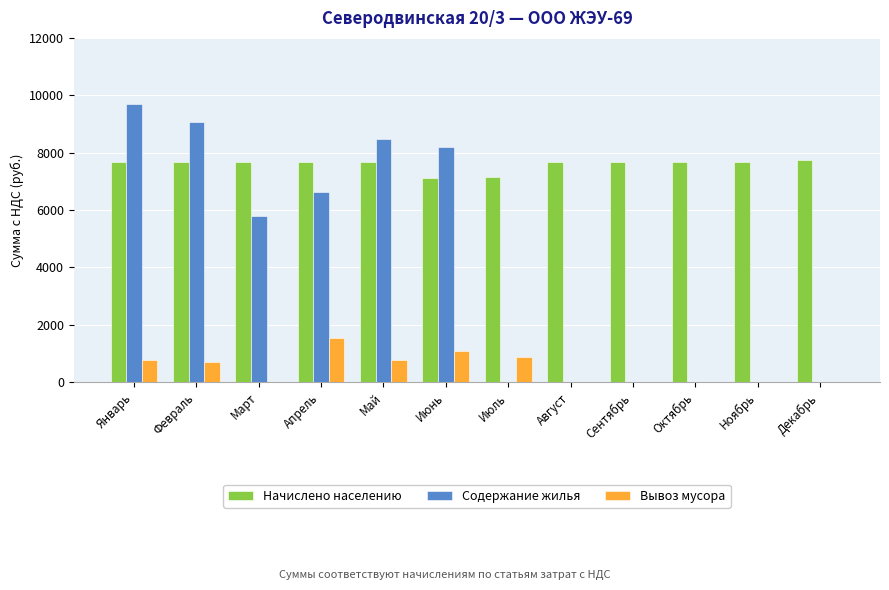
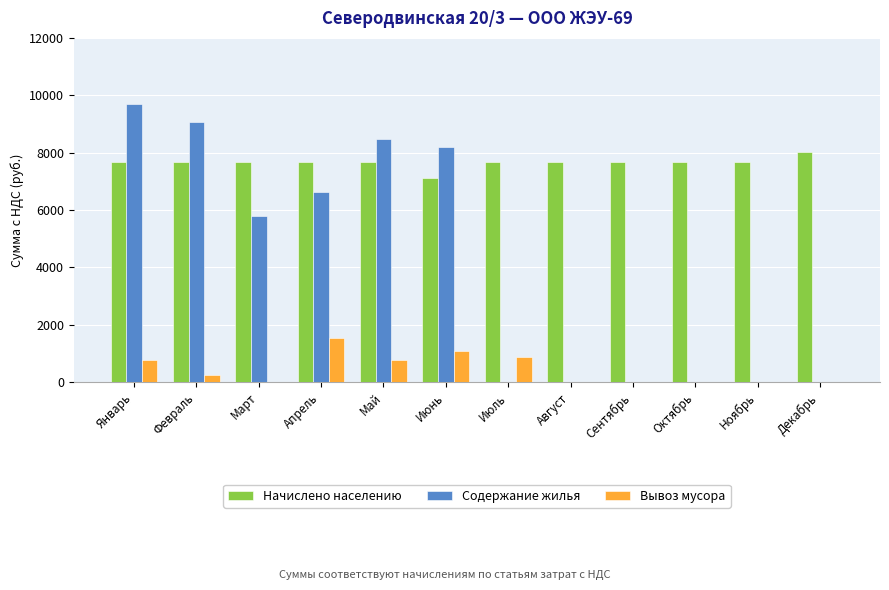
  {
    "Начислено населению": {
      "Январь": 7700,
      "Февраль": 7700,
      "Март": 7700,
      "Апрель": 7700,
      "Май": 7700,
      "Июнь": 7100,
-     "Июль": 7100,
+     "Июль": 7700,
      "Август": 7700,
      "Сентябрь": 7700,
      "Октябрь": 7700,
      "Ноябрь": 7700,
-     "Декабрь": 7700
+     "Декабрь": 8000
    },
    "Содержание жилья": {
      "Январь": 9700,
      "Февраль": 9100,
      "Март": 5800,
      "Апрель": 6600,
      "Май": 8500,
      "Июнь": 8200,
      "Июль": 0,
      "Август": 0,
      "Сентябрь": 0,
      "Октябрь": 0,
      "Ноябрь": 0,
      "Декабрь": 0
    },
    "Вывоз мусора": {
      "Январь": 800,
-     "Февраль": 700,
+     "Февраль": 200,
      "Март": 0,
      "Апрель": 1500,
      "Май": 800,
      "Июнь": 1100,
      "Июль": 900,
      "Август": 0,
      "Сентябрь": 0,
      "Октябрь": 0,
      "Ноябрь": 0,
      "Декабрь": 0
    }
  }
